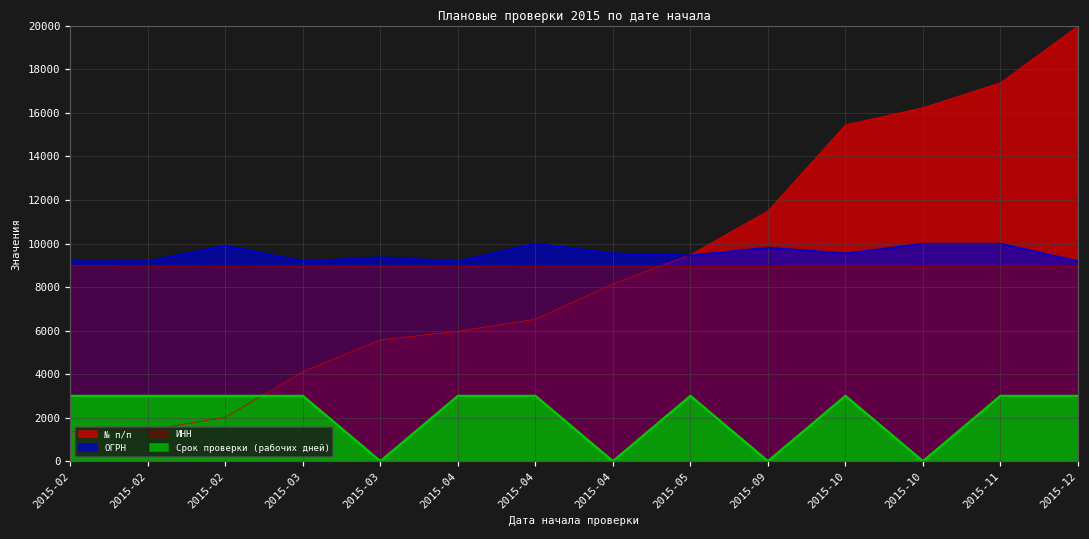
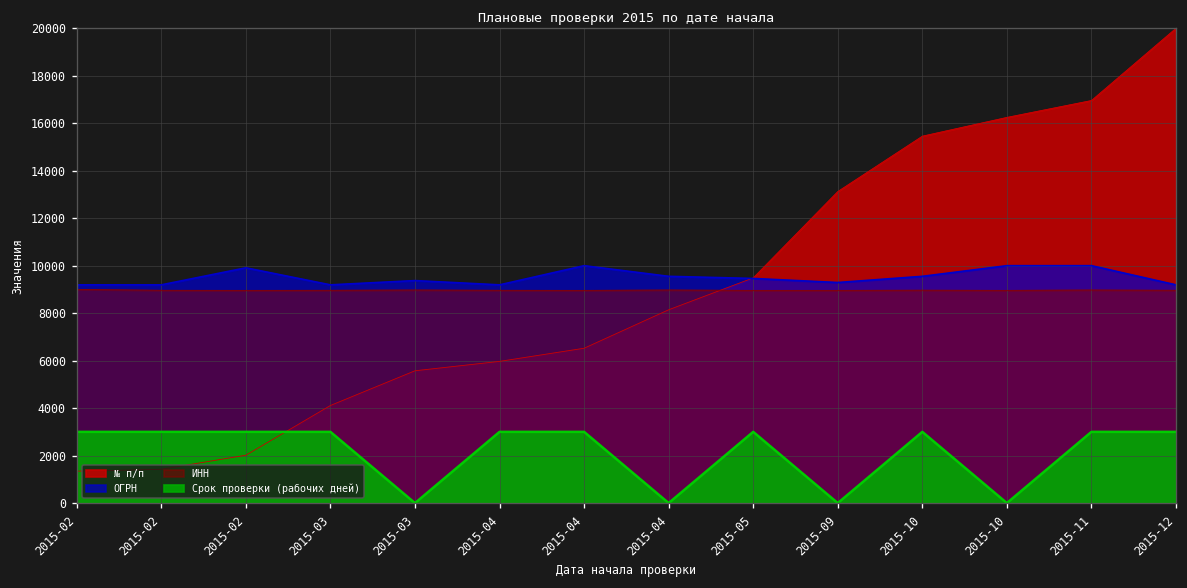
  {
    "№ п/п": {
-     "2015-09": 11500,
-     "2015-11": 17400,
+     "2015-09": 13100,
+     "2015-11": 17000,
      "2015-12": 20000
    },
    "ОГРН": {
-     "2015-09": 9800,
+     "2015-09": 9300,
      "2015-11": 10000,
      "2015-12": 9200
    },
    "ИНН": {
      "2015-05": 9000,
      "2015-09": 9000,
      "2015-11": 9000,
      "2015-12": 9000
    },
    "Срок проверки (рабочих дней)": {
      "2015-05": 3000,
      "2015-09": 0,
      "2015-11": 3000,
      "2015-12": 3000
    }
  }
